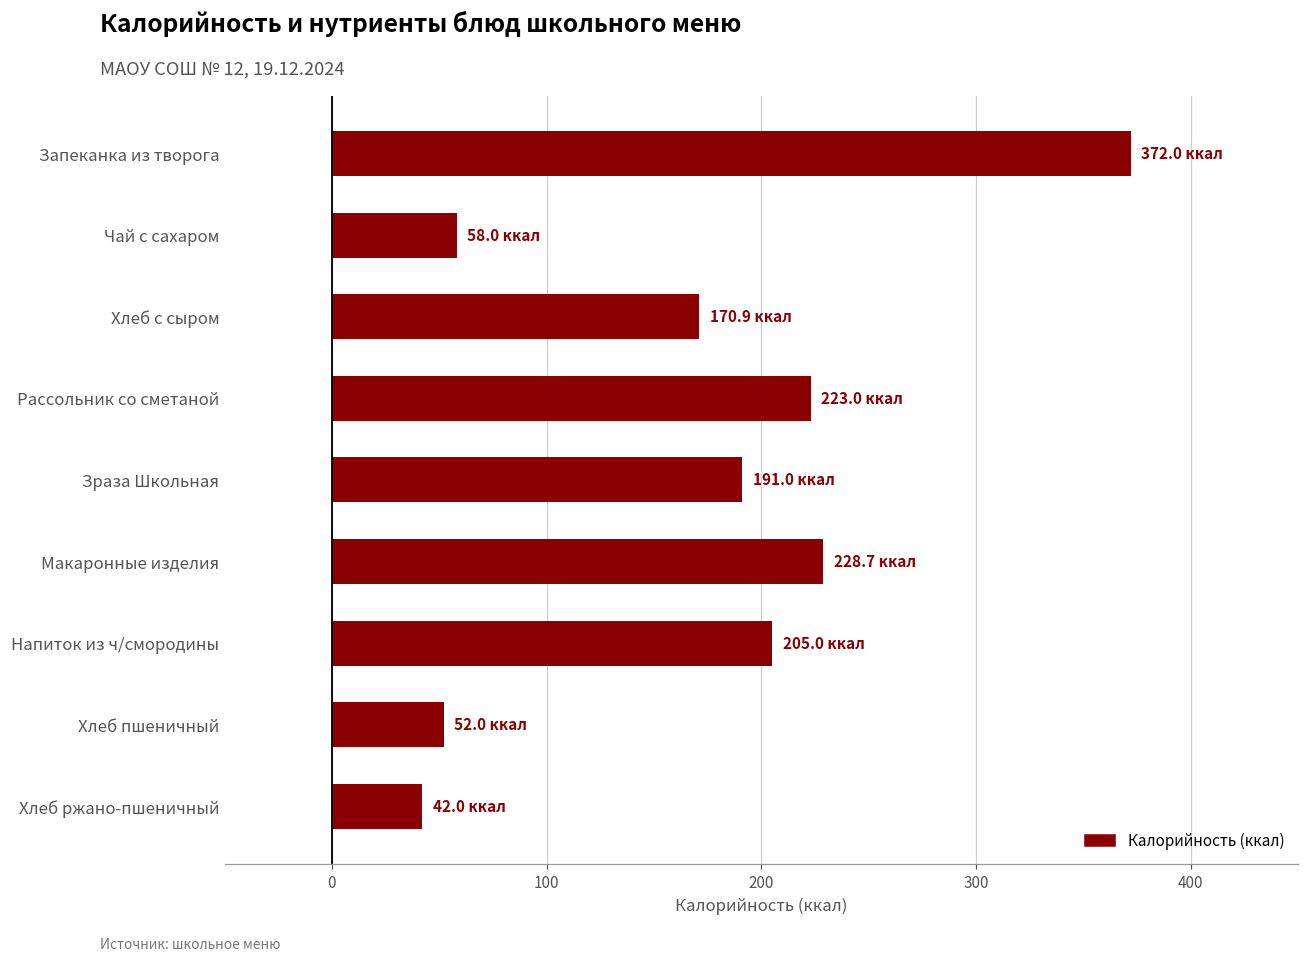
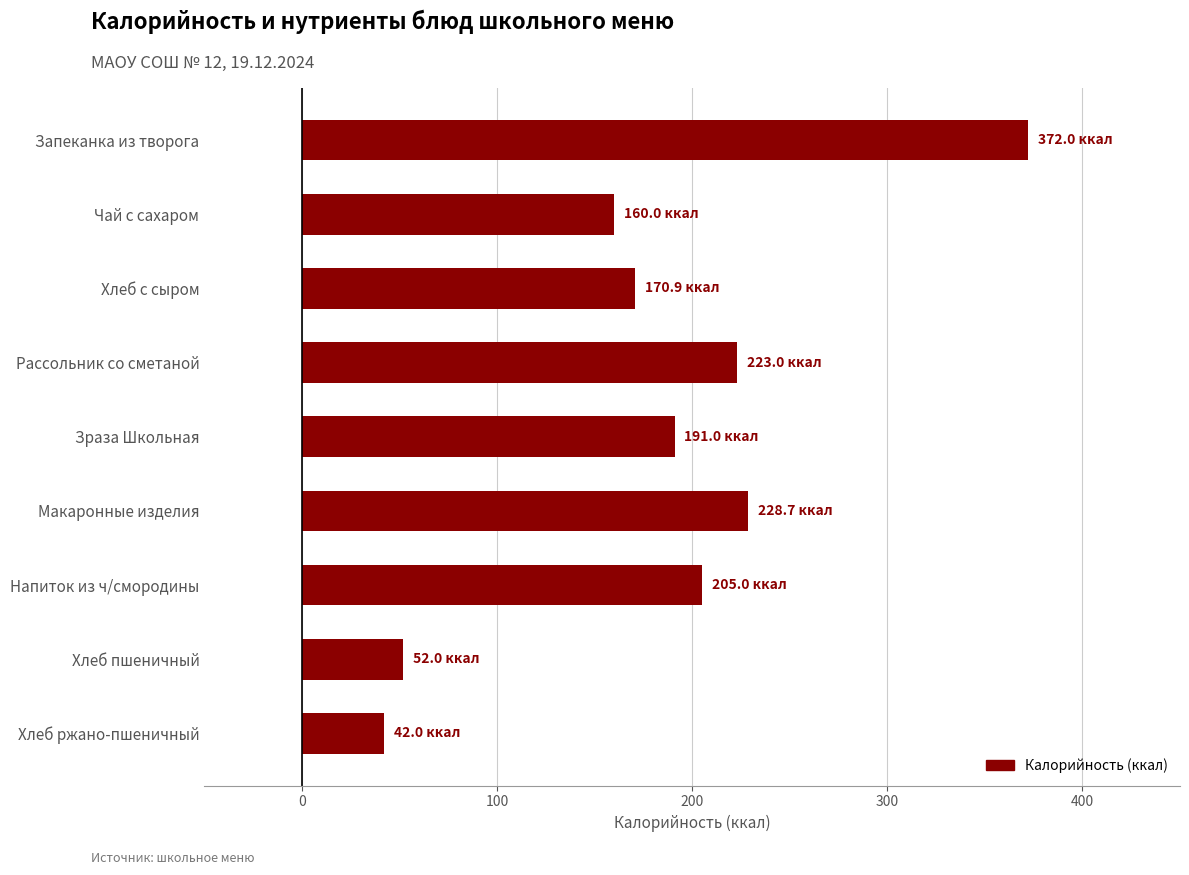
  {
    "Запеканка из творога": 372.0,
-   "Чай с сахаром": 58.0,
+   "Чай с сахаром": 160.0,
    "Хлеб с сыром": 170.9,
    "Рассольник со сметаной": 223.0,
    "Зраза Школьная": 191.0,
    "Макаронные изделия": 228.7,
    "Напиток из ч/смородины": 205.0,
    "Хлеб пшеничный": 52.0,
    "Хлеб ржано-пшеничный": 42.0
  }
